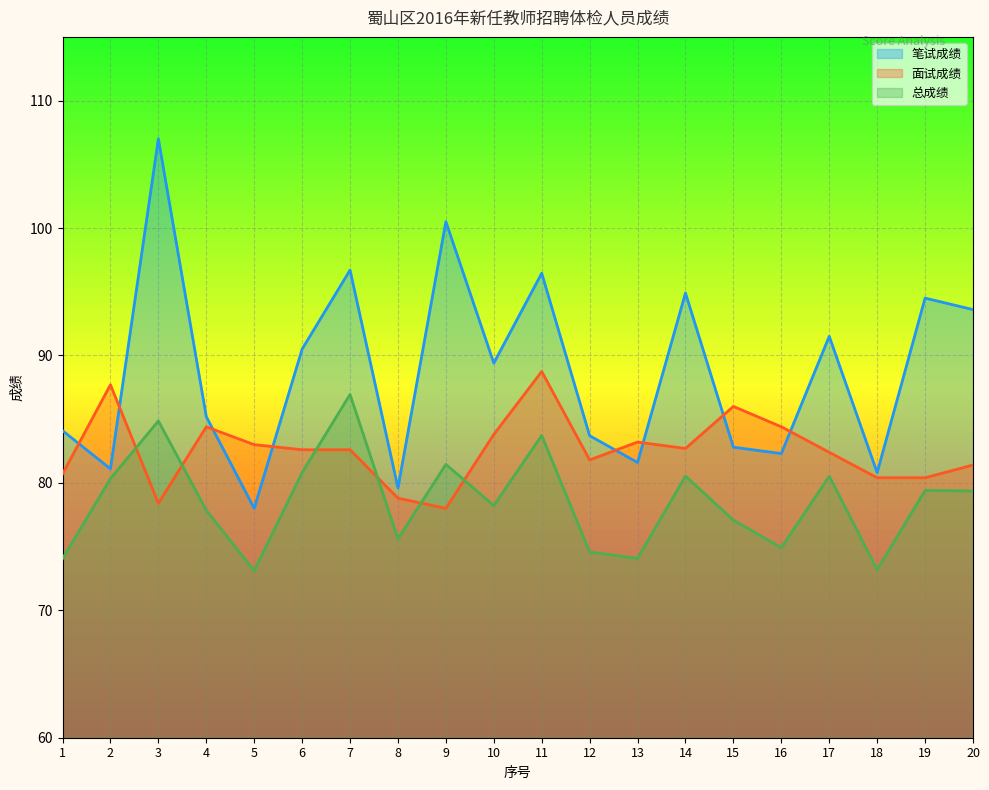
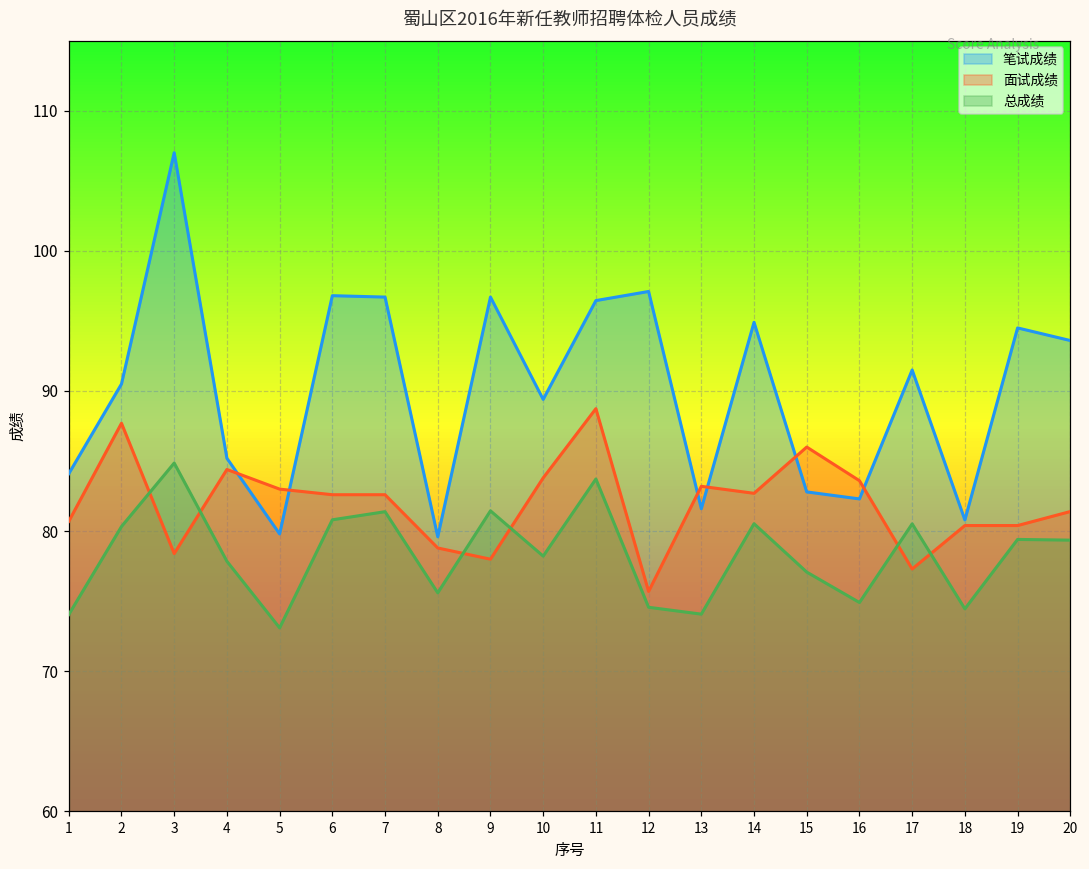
  {
    "笔试成绩": {
      "1": 84.1,
-     "2": 81.1,
+     "2": 90.5,
      "3": 107.0,
      "4": 85.2,
-     "5": 78.0,
-     "6": 90.5,
+     "5": 79.8,
+     "6": 96.8,
      "7": 96.7,
      "8": 79.6,
-     "9": 100.5,
+     "9": 96.7,
      "10": 89.4,
      "11": 96.5,
-     "12": 83.7,
+     "12": 97.1,
      "13": 81.6,
      "14": 94.9,
      "15": 82.8,
      "16": 82.3,
      "17": 91.5,
      "18": 80.8,
      "19": 94.5,
      "20": 93.6
    },
    "面试成绩": {
      "1": 80.7,
      "2": 87.7,
      "3": 78.4,
      "4": 84.4,
      "5": 83.0,
      "6": 82.6,
      "7": 82.6,
      "8": 78.8,
      "9": 78.0,
      "10": 83.8,
      "11": 88.7,
-     "12": 81.8,
+     "12": 75.7,
      "13": 83.2,
      "14": 82.7,
      "15": 86.0,
-     "16": 84.4,
-     "17": 82.4,
+     "16": 83.6,
+     "17": 77.3,
      "18": 80.4,
      "19": 80.4,
      "20": 81.4
    },
    "总成绩": {
      "1": 74.1,
      "2": 80.3,
      "3": 84.9,
      "4": 77.9,
      "5": 73.1,
      "6": 80.8,
-     "7": 86.9,
+     "7": 81.4,
      "8": 75.6,
      "9": 81.5,
      "10": 78.2,
      "11": 83.7,
      "12": 74.6,
      "13": 74.1,
      "14": 80.5,
      "15": 77.1,
      "16": 74.9,
      "17": 80.5,
-     "18": 73.2,
+     "18": 74.5,
      "19": 79.4,
      "20": 79.4
    }
  }
